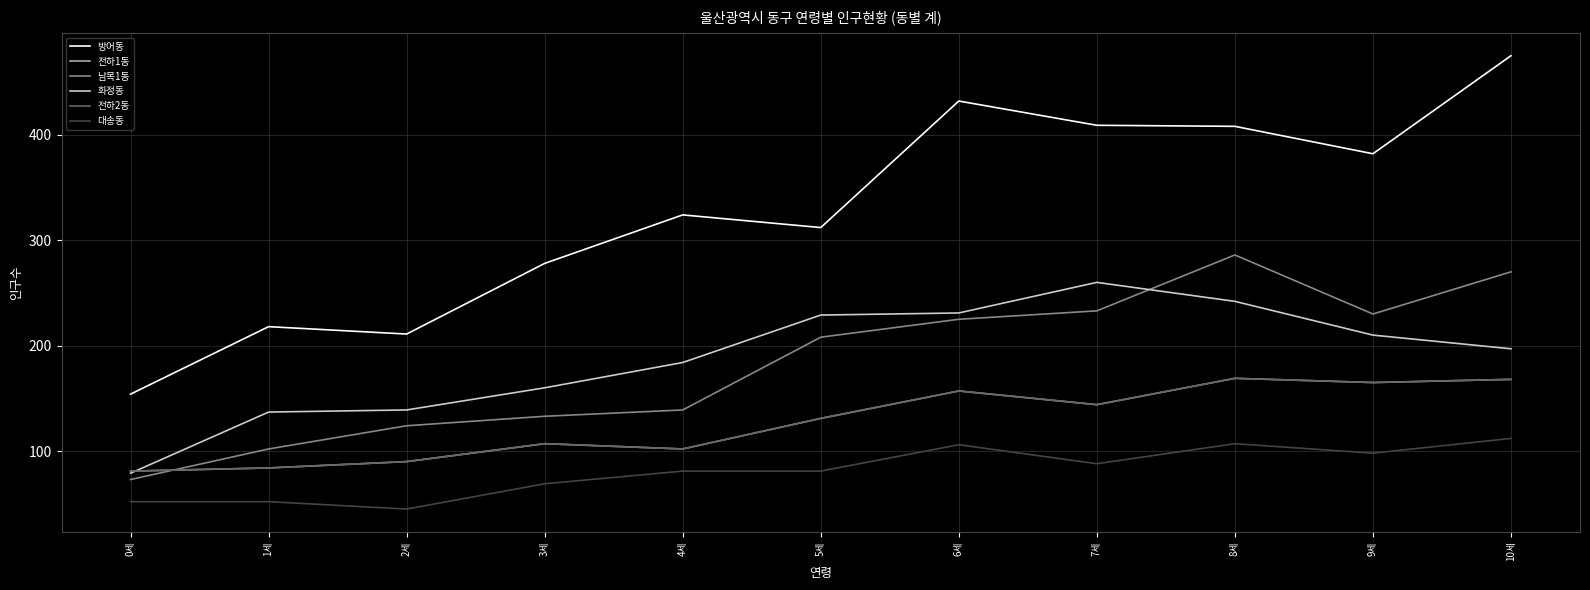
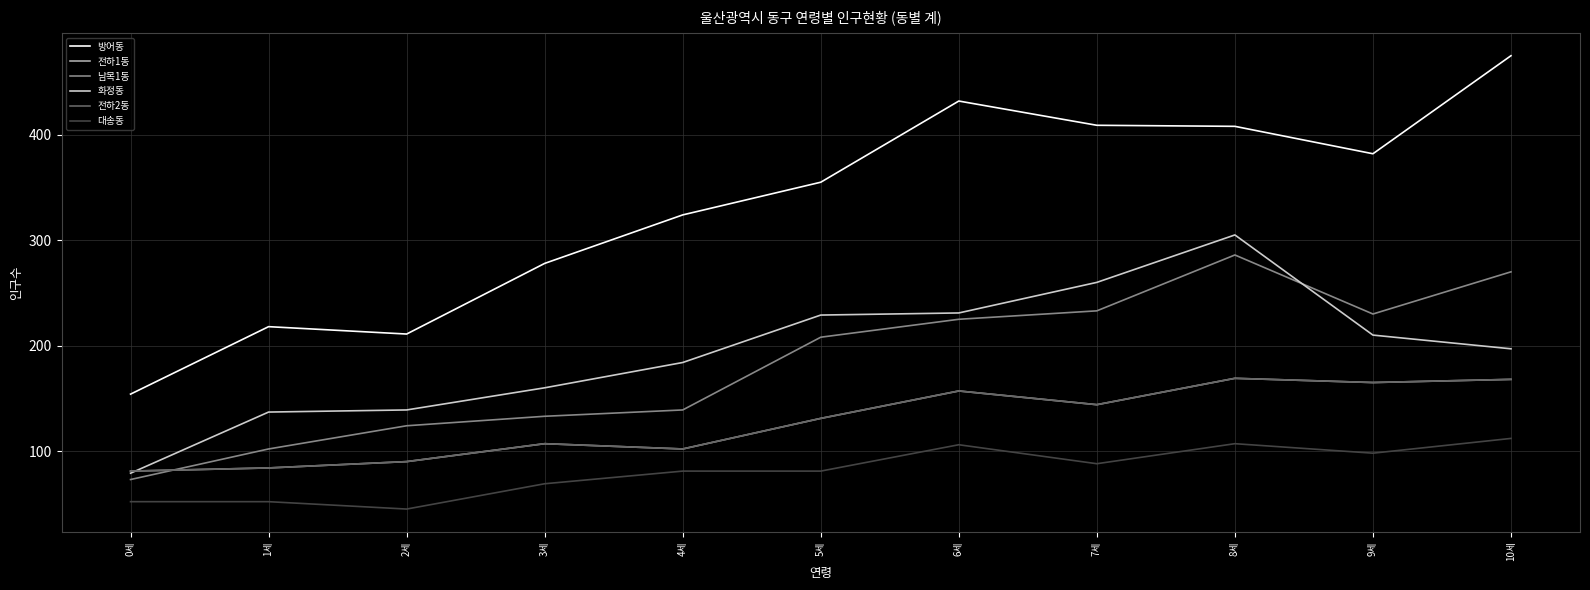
  {
    "방어동": {
      "0세": 154,
      "1세": 218,
      "2세": 211,
      "3세": 278,
      "4세": 324,
-     "5세": 312,
+     "5세": 355,
      "6세": 432,
      "7세": 409,
      "8세": 408,
      "9세": 382,
      "10세": 475
    },
    "화정동": {
      "1세": 137,
      "2세": 139,
      "3세": 160,
      "4세": 184,
      "5세": 229,
      "6세": 231,
      "7세": 260,
-     "8세": 242,
+     "8세": 305,
      "9세": 210,
      "10세": 197
    }
  }
